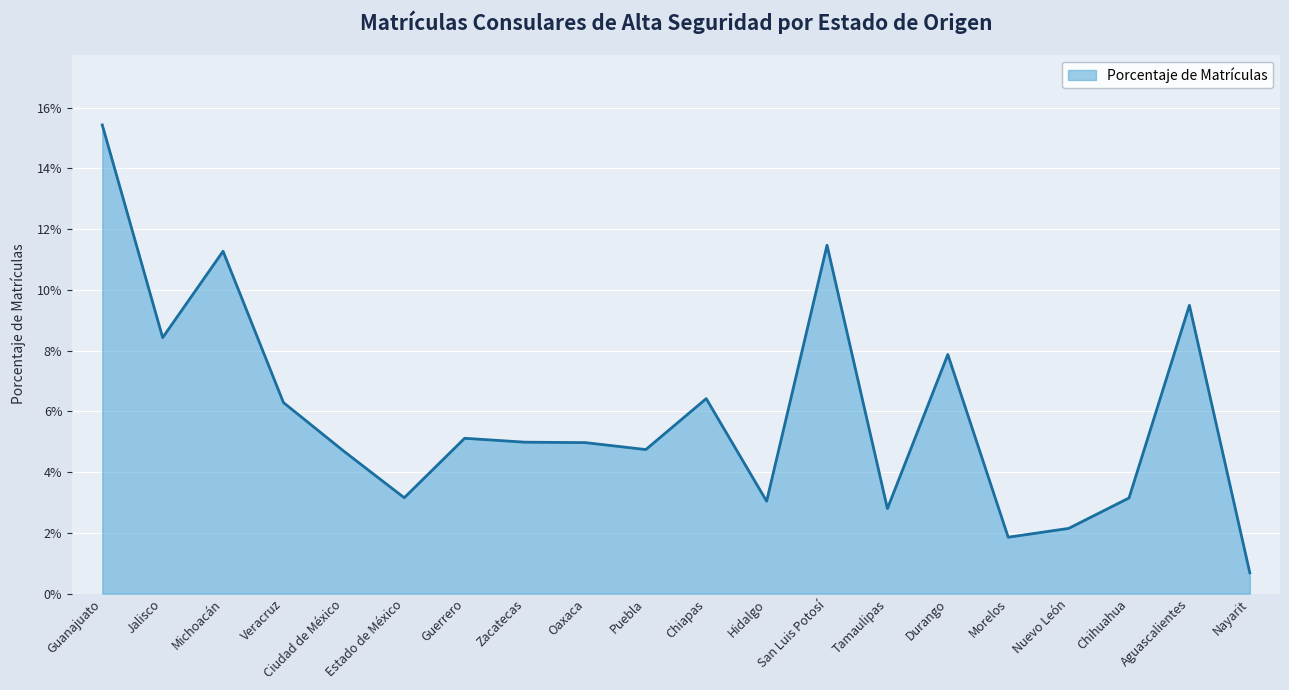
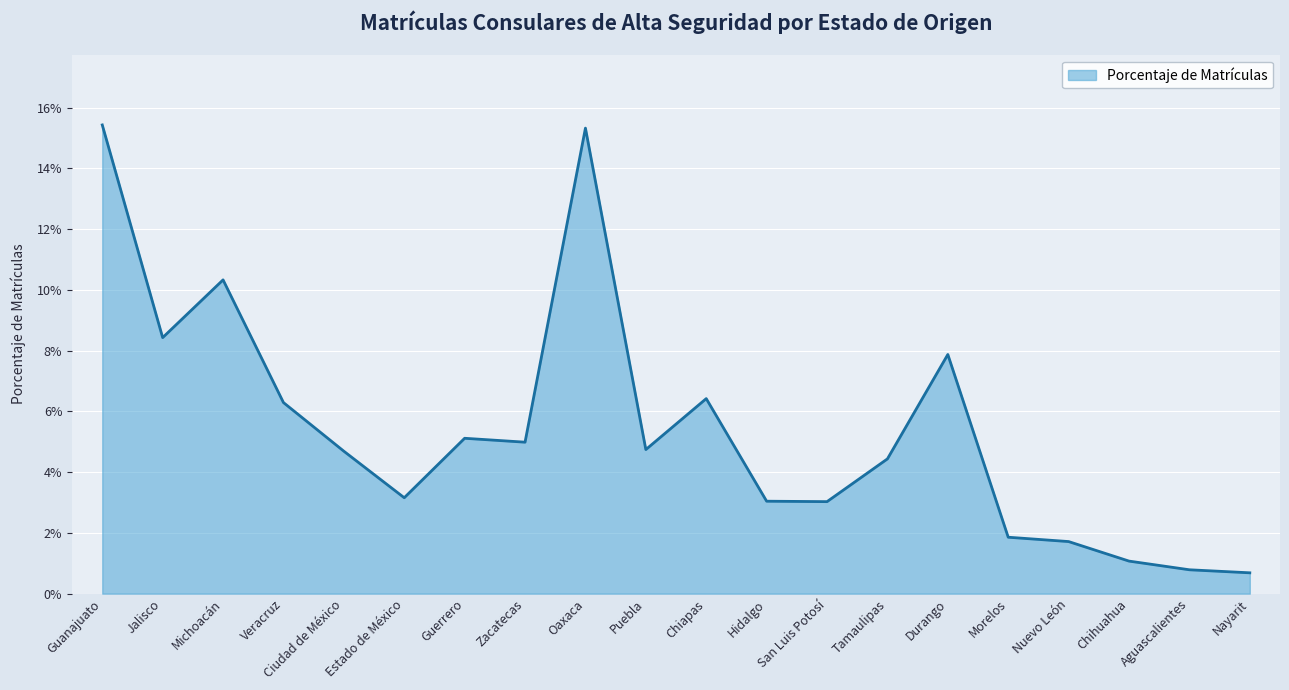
  {
    "Guanajuato": "15.4%",
    "Jalisco": "8.4%",
-   "Michoacán": "11.3%",
+   "Michoacán": "10.3%",
    "Veracruz": "6.3%",
    "Ciudad de México": "4.7%",
    "Estado de México": "3.2%",
    "Guerrero": "5.1%",
    "Zacatecas": "5.0%",
-   "Oaxaca": "5.0%",
+   "Oaxaca": "15.3%",
    "Puebla": "4.7%",
    "Chiapas": "6.4%",
    "Hidalgo": "3.0%",
-   "San Luis Potosí": "11.5%",
-   "Tamaulipas": "2.8%",
+   "San Luis Potosí": "3.0%",
+   "Tamaulipas": "4.4%",
    "Durango": "7.9%",
    "Morelos": "1.9%",
-   "Nuevo León": "2.1%",
-   "Chihuahua": "3.1%",
-   "Aguascalientes": "9.5%",
+   "Nuevo León": "1.7%",
+   "Chihuahua": "1.1%",
+   "Aguascalientes": "0.8%",
    "Nayarit": "0.7%"
  }
